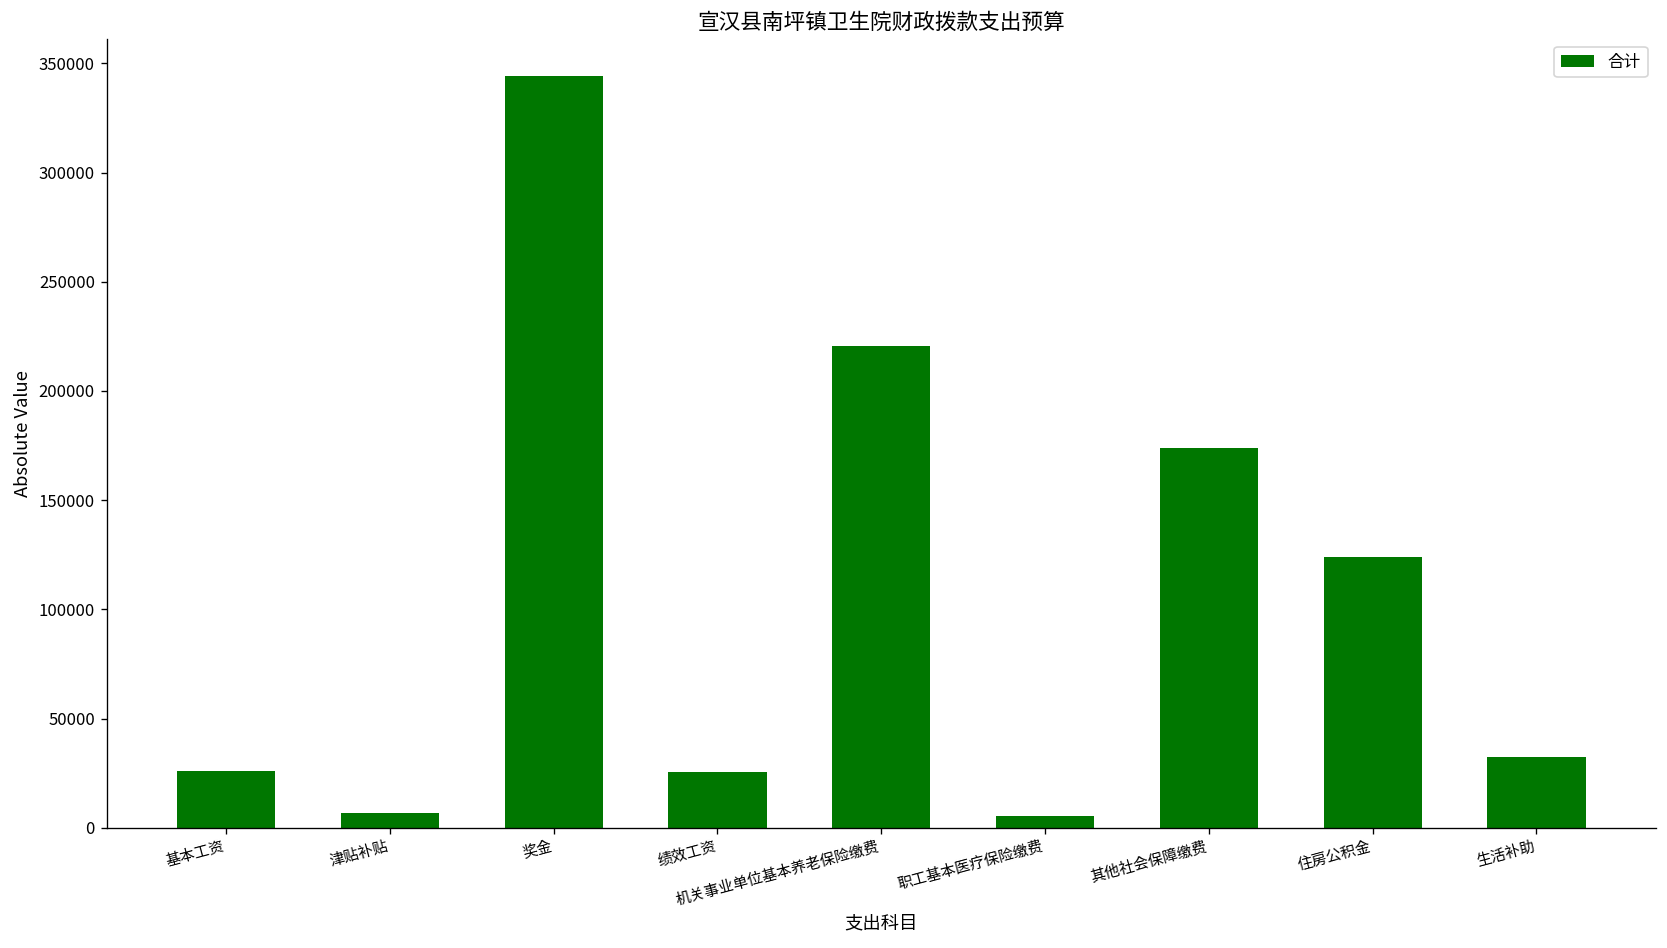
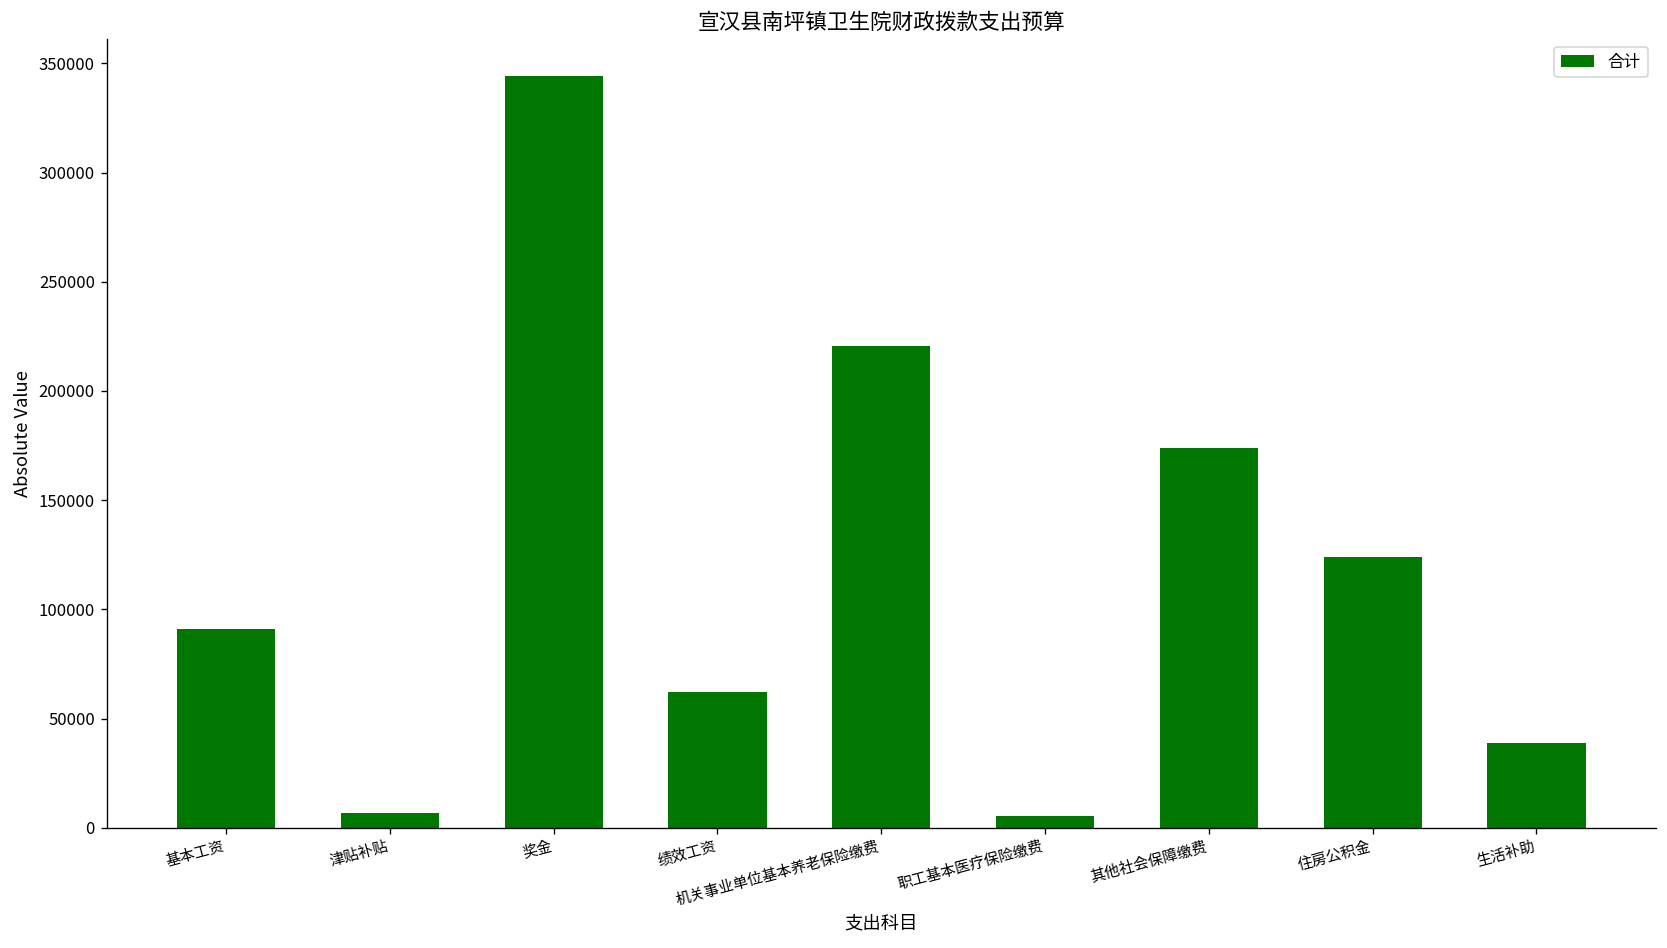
  {
-   "基本工资": 26000,
+   "基本工资": 91000,
    "津贴补贴": 7000,
    "奖金": 344000,
-   "绩效工资": 26000,
+   "绩效工资": 62000,
    "机关事业单位基本养老保险缴费": 221000,
    "职工基本医疗保险缴费": 6000,
    "其他社会保障缴费": 174000,
    "住房公积金": 124000,
-   "生活补助": 32000
+   "生活补助": 39000
  }
